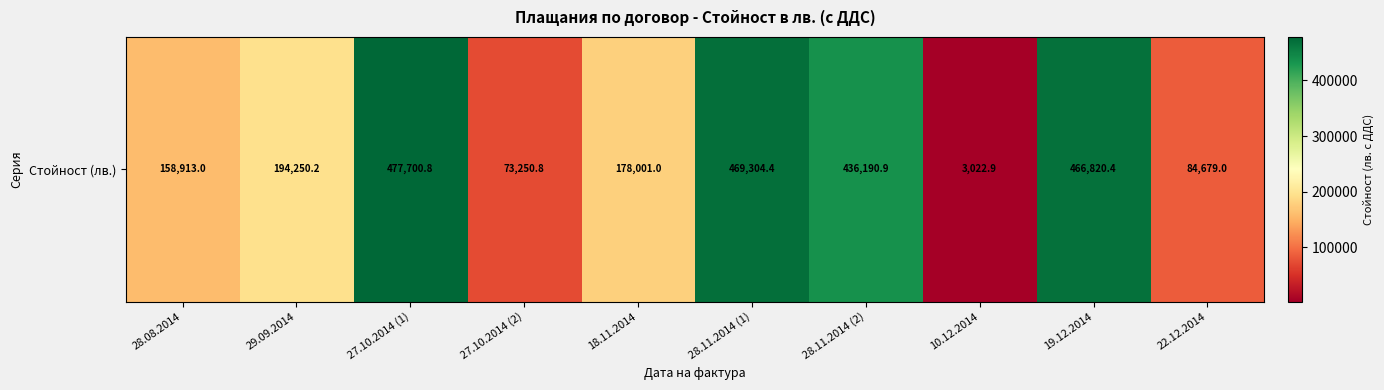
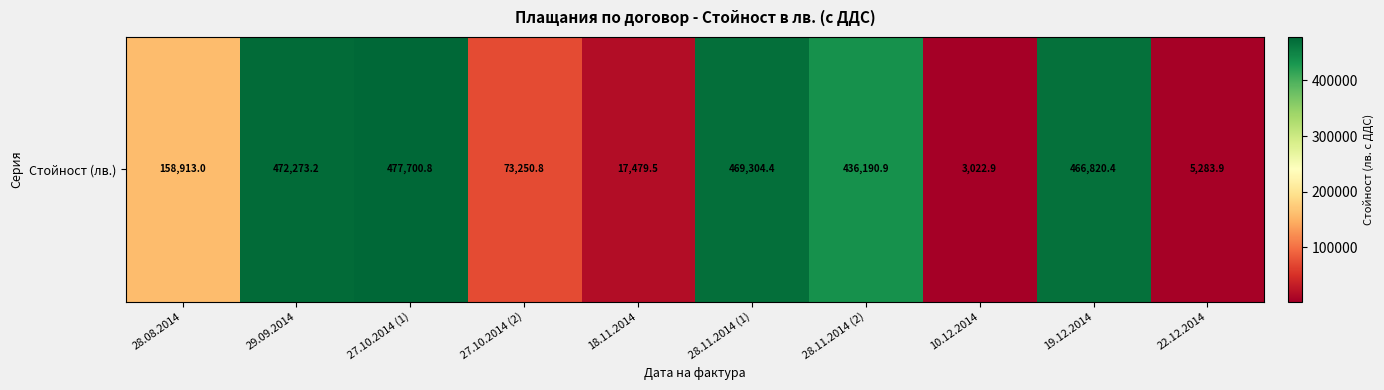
  {
    "Стойност (лв.)": {
      "28.08.2014": "158,913.0",
-     "29.09.2014": "194,250.2",
+     "29.09.2014": "472,273.2",
      "27.10.2014 (1)": "477,700.8",
      "27.10.2014 (2)": "73,250.8",
-     "18.11.2014": "178,001.0",
+     "18.11.2014": "17,479.5",
      "28.11.2014 (1)": "469,304.4",
      "28.11.2014 (2)": "436,190.9",
      "10.12.2014": "3,022.9",
      "19.12.2014": "466,820.4",
-     "22.12.2014": "84,679.0"
+     "22.12.2014": "5,283.9"
    }
  }
